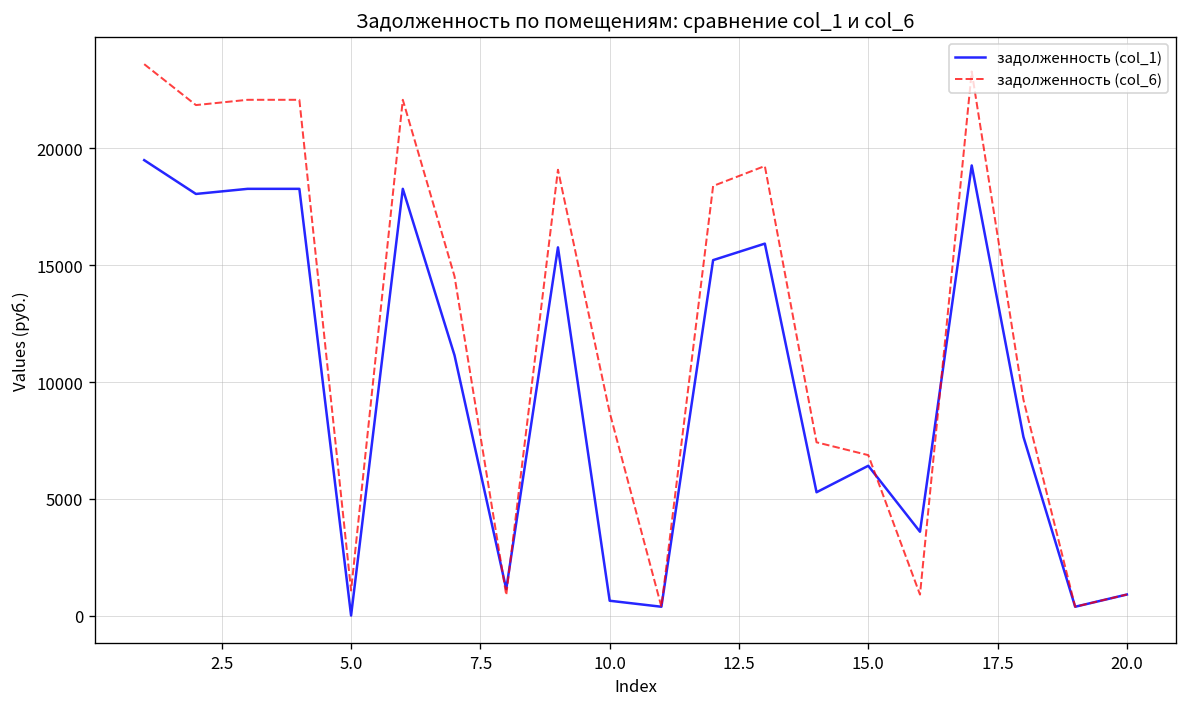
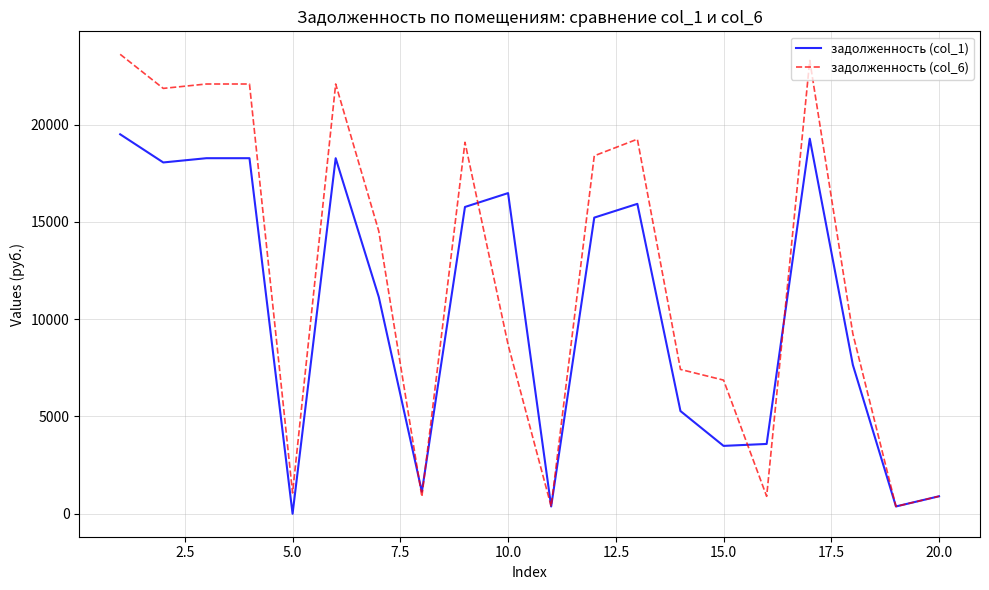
  {
    "задолженность (col_1)": {
      "5.0": 0,
-     "10.0": 600,
-     "15.0": 6400
+     "10.0": 16500,
+     "15.0": 3500
    },
    "задолженность (col_6)": {
      "5.0": 1100,
      "10.0": 8700,
      "15.0": 6900
    }
  }
